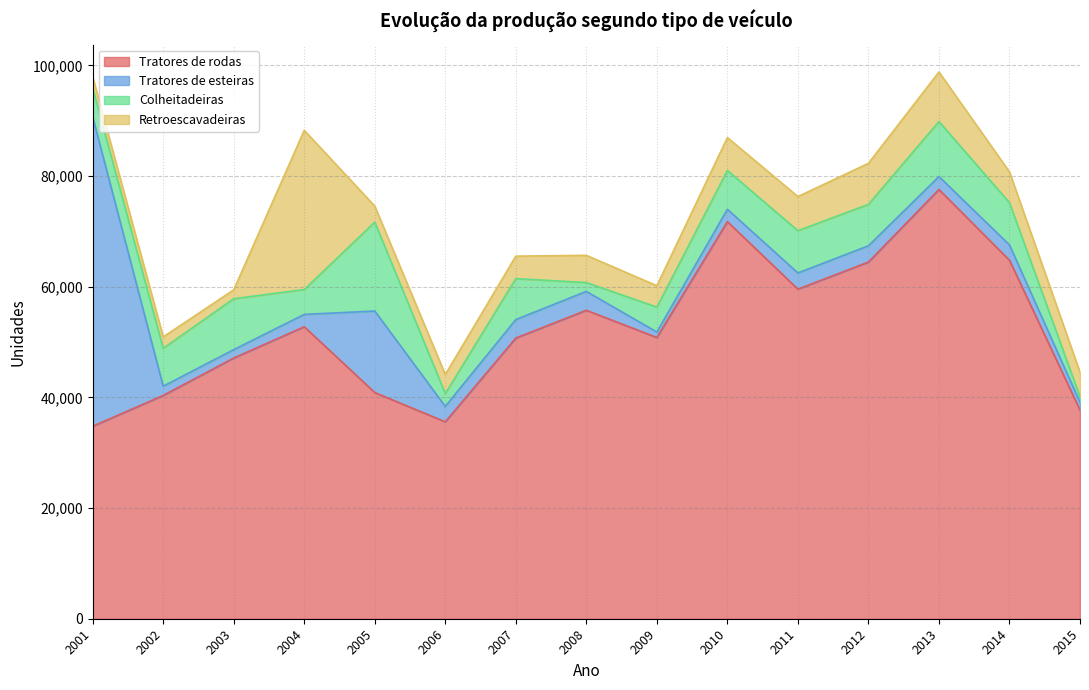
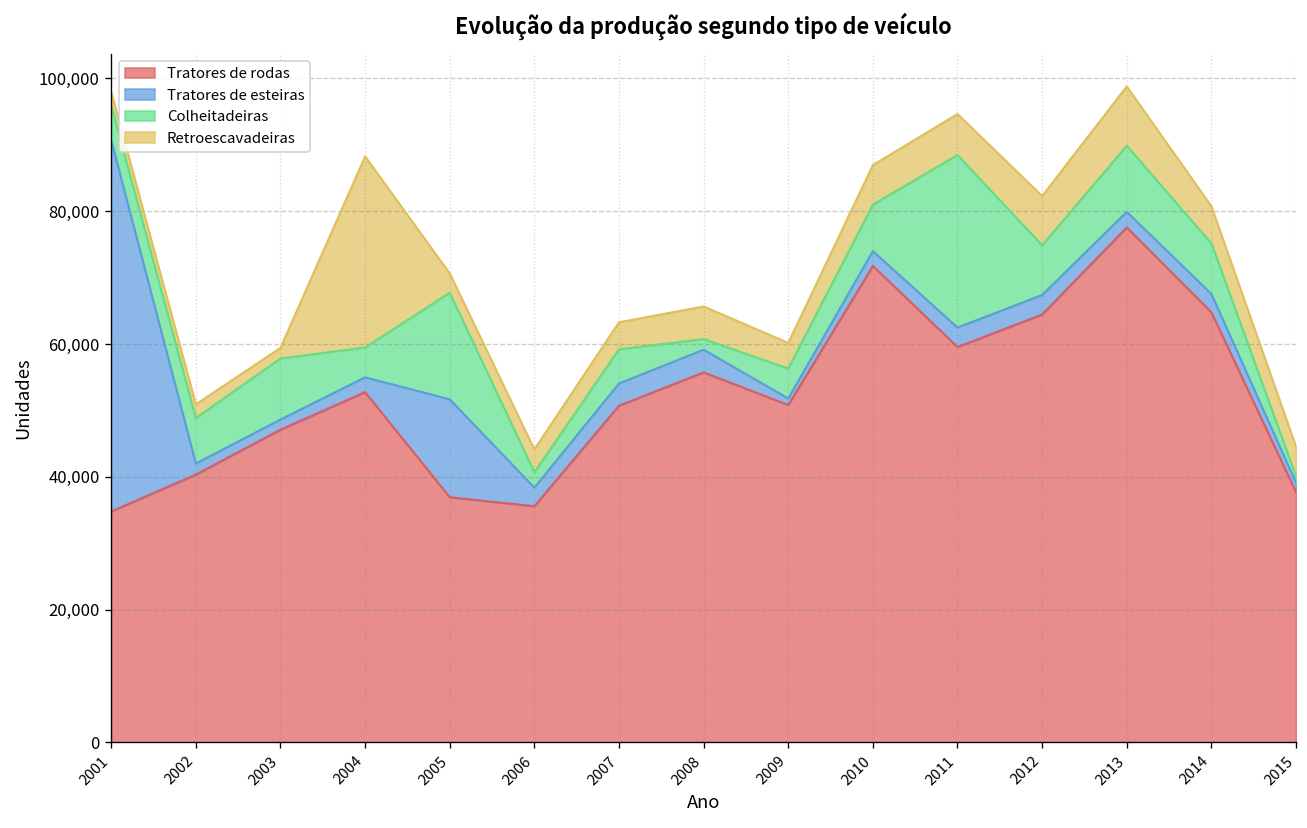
  {
    "Tratores de rodas": {
      "2001": "35,000",
      "2002": "40,000",
      "2003": "47,000",
      "2004": "53,000",
-     "2005": "41,000",
+     "2005": "37,000",
      "2006": "36,000",
      "2007": "51,000",
      "2008": "56,000",
      "2009": "51,000",
      "2010": "72,000",
      "2011": "60,000",
      "2012": "64,000",
      "2013": "78,000",
      "2014": "65,000",
      "2015": "38,000"
    },
    "Tratores de esteiras": {
      "2001": "56,000",
      "2002": "2,000",
      "2003": "2,000",
      "2004": "2,000",
      "2005": "15,000",
      "2006": "3,000",
      "2007": "3,000",
      "2008": "3,000",
      "2009": "1,000",
      "2010": "2,000",
      "2011": "3,000",
      "2012": "3,000",
      "2013": "2,000",
      "2014": "3,000",
      "2015": "1,000"
    },
    "Colheitadeiras": {
      "2001": "5,000",
      "2002": "7,000",
      "2003": "9,000",
      "2004": "4,000",
      "2005": "16,000",
      "2006": "2,000",
-     "2007": "7,000",
+     "2007": "5,000",
      "2008": "2,000",
      "2009": "5,000",
      "2010": "7,000",
-     "2011": "8,000",
+     "2011": "26,000",
      "2012": "7,000",
      "2013": "10,000",
      "2014": "8,000",
      "2015": "1,000"
    },
    "Retroescavadeiras": {
      "2001": "2,000",
      "2002": "2,000",
      "2003": "2,000",
      "2004": "29,000",
      "2005": "3,000",
      "2006": "3,000",
      "2007": "4,000",
      "2008": "5,000",
      "2009": "4,000",
      "2010": "6,000",
      "2011": "6,000",
      "2012": "7,000",
      "2013": "9,000",
      "2014": "6,000",
      "2015": "4,000"
    }
  }
